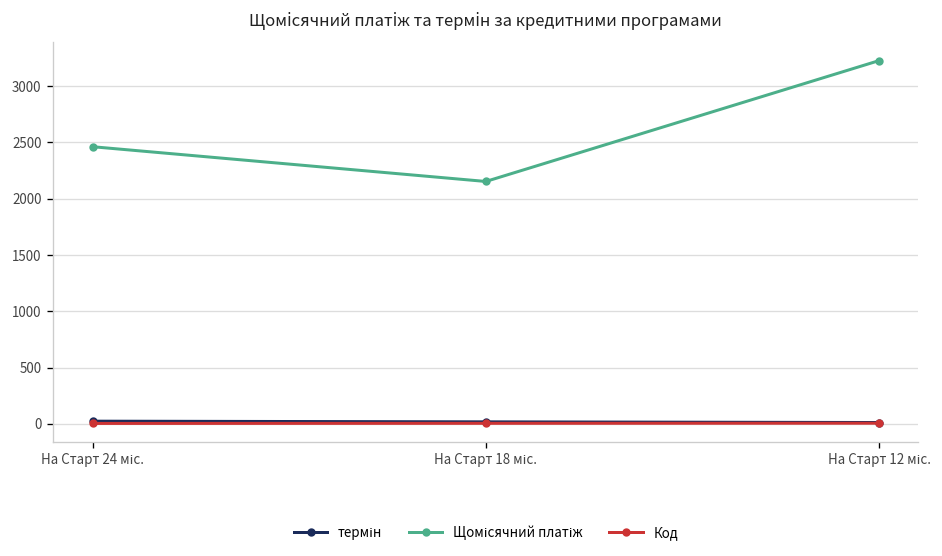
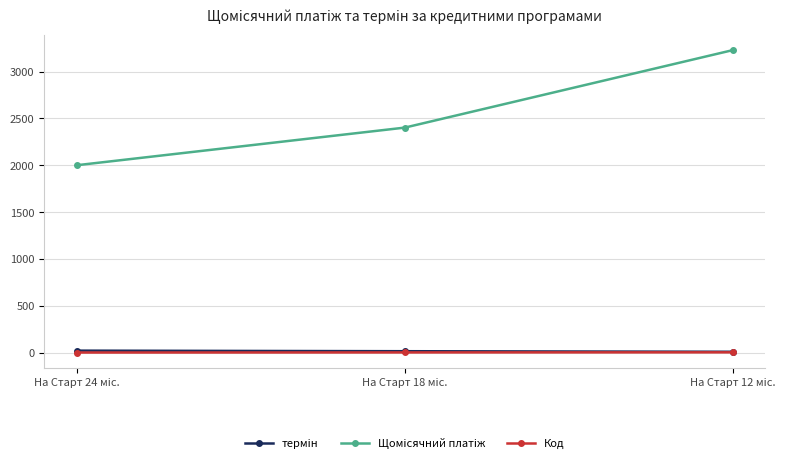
  {
    "Щомісячний платіж": {
-     "На Старт 24 міс.": 2500,
-     "На Старт 18 міс.": 2200,
+     "На Старт 24 міс.": 2000,
+     "На Старт 18 міс.": 2400,
      "На Старт 12 міс.": 3200
    }
  }
